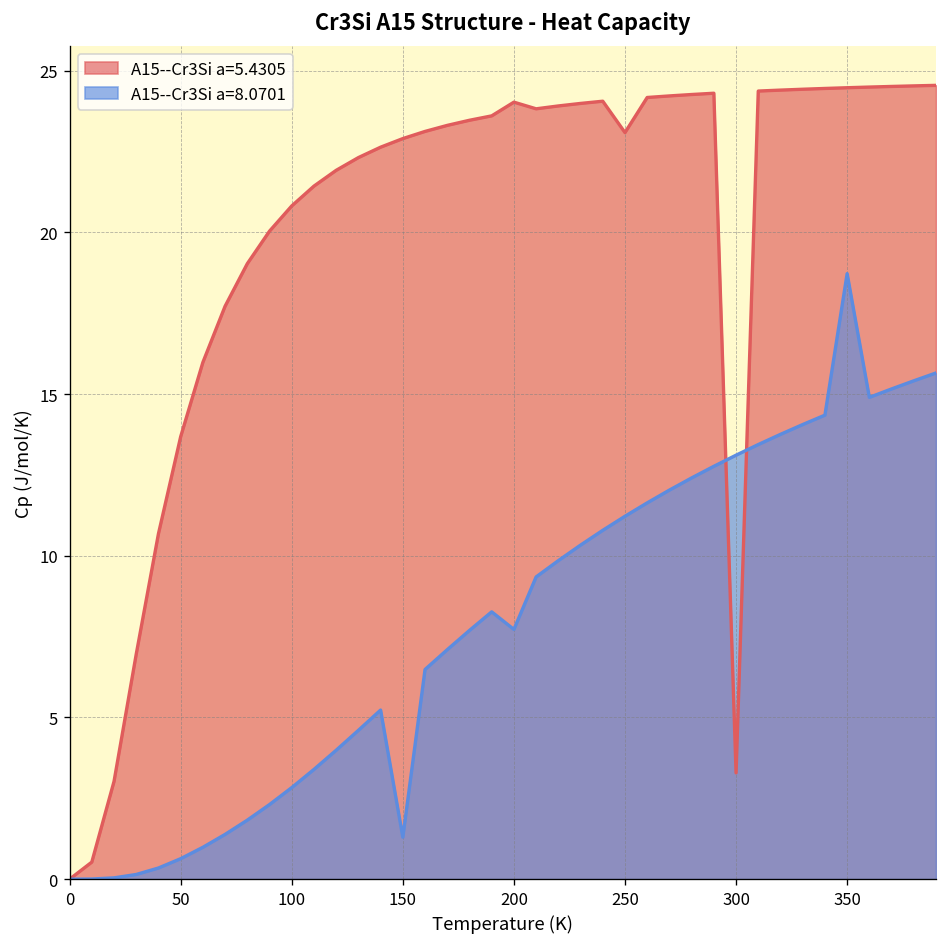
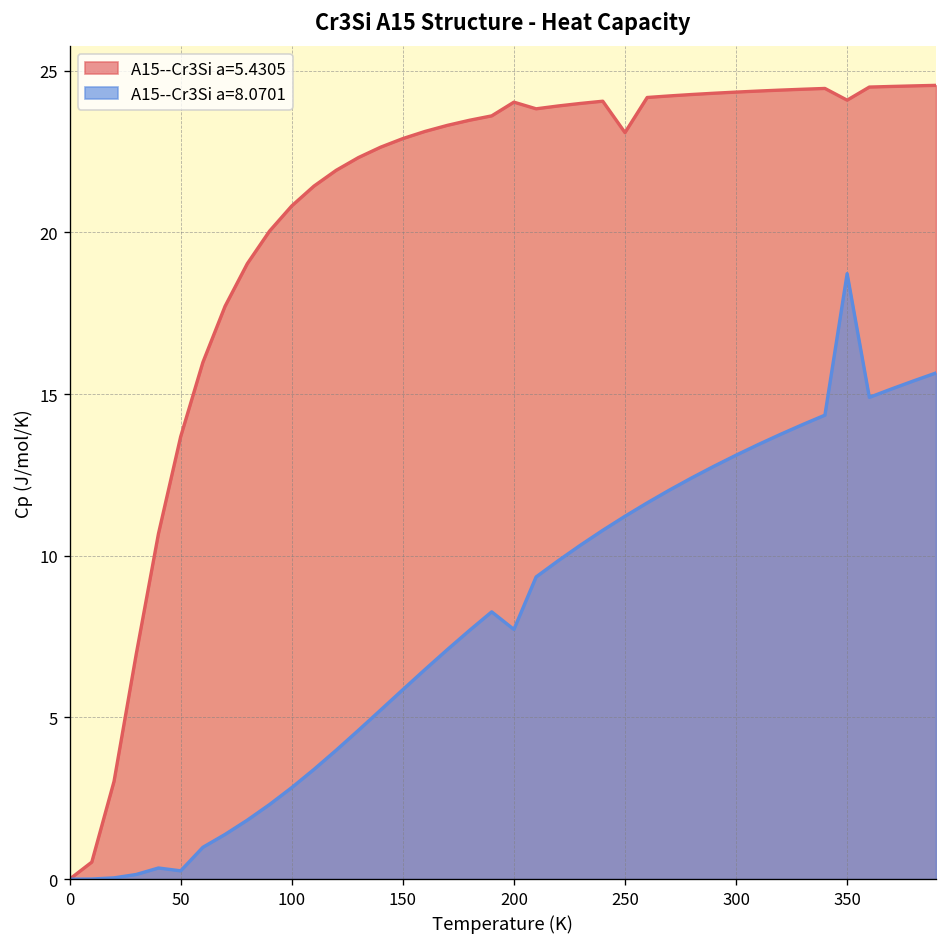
  {
    "A15--Cr3Si a=5.4305": {
      "50": 13.7,
      "100": 20.8,
      "150": 22.9,
      "200": 24.0,
      "250": 23.1,
-     "300": 3.3,
-     "350": 24.5
+     "300": 24.3,
+     "350": 24.1
    },
    "A15--Cr3Si a=8.0701": {
-     "50": 0.6,
+     "50": 0.3,
      "100": 2.8,
-     "150": 1.3,
+     "150": 5.9,
      "200": 7.7,
      "250": 11.2,
      "300": 13.1,
      "350": 18.7
    }
  }
